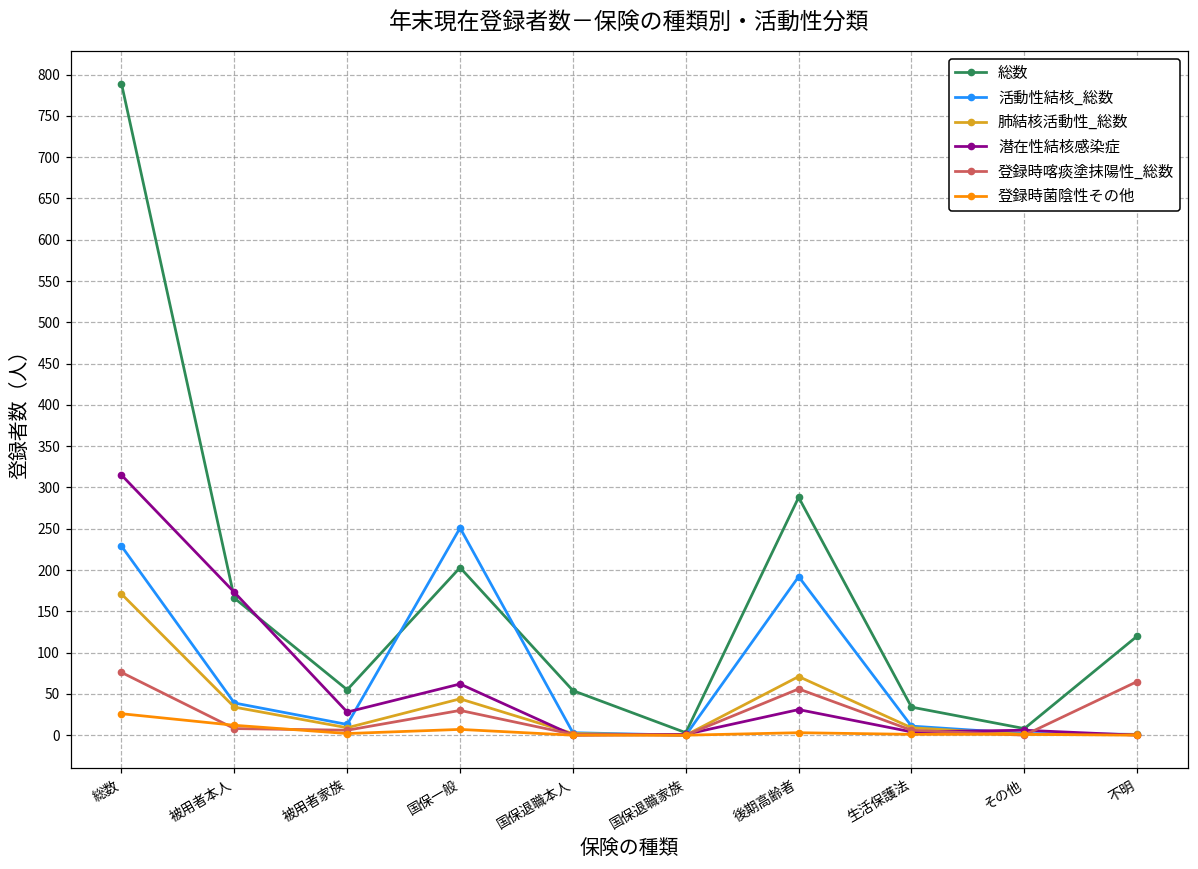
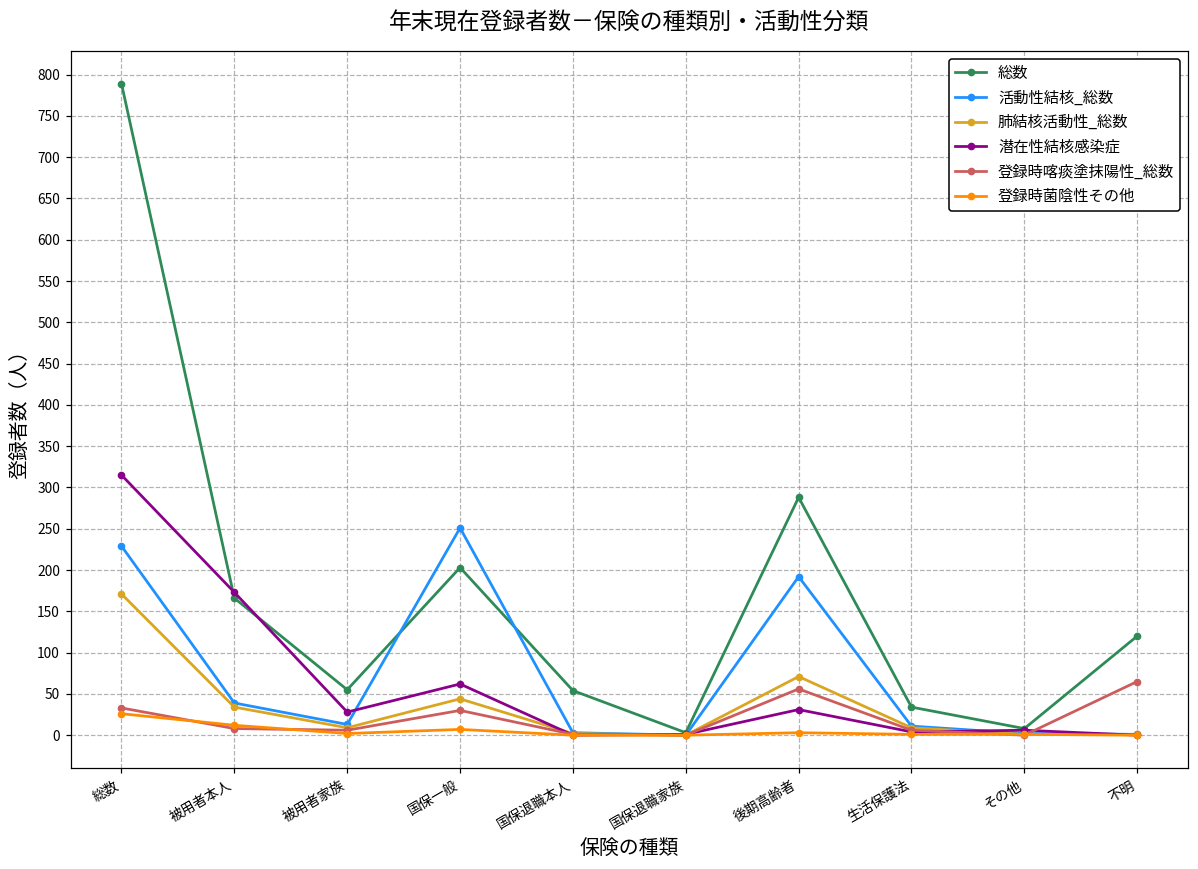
  {
    "総数": {
      "総数": 790,
      "被用者本人": 170,
      "被用者家族": 60,
      "国保一般": 200,
      "国保退職本人": 50,
      "後期高齢者": 290,
      "生活保護法": 30,
      "不明": 120
    },
    "活動性結核_総数": {
      "総数": 230,
      "被用者本人": 40,
      "被用者家族": 10,
      "国保一般": 250,
      "後期高齢者": 190
    },
    "潜在性結核感染症": {
      "総数": 320,
      "被用者本人": 170,
      "被用者家族": 30,
      "国保一般": 60,
      "後期高齢者": 30
    },
    "登録時喀痰塗抹陽性_総数": {
-     "総数": 80,
+     "総数": 30,
      "被用者本人": 10,
      "国保一般": 30,
      "後期高齢者": 60,
      "不明": 70
    }
  }
